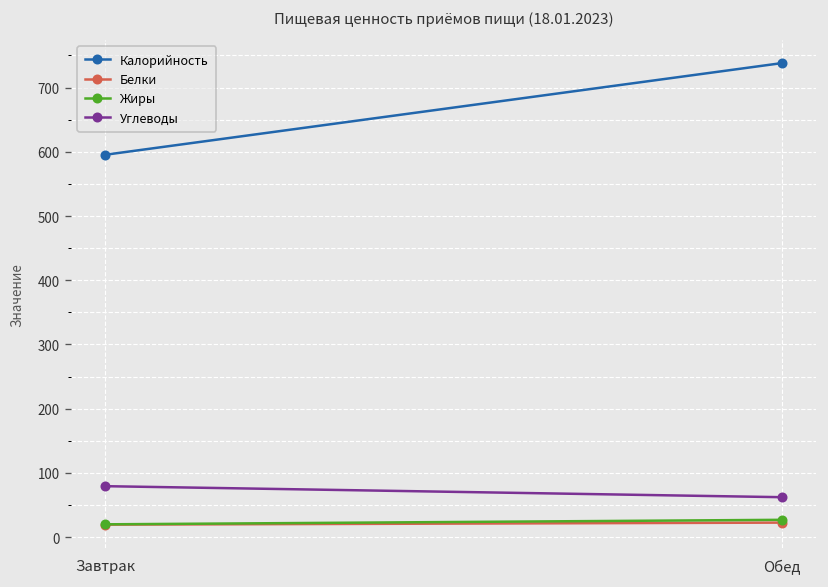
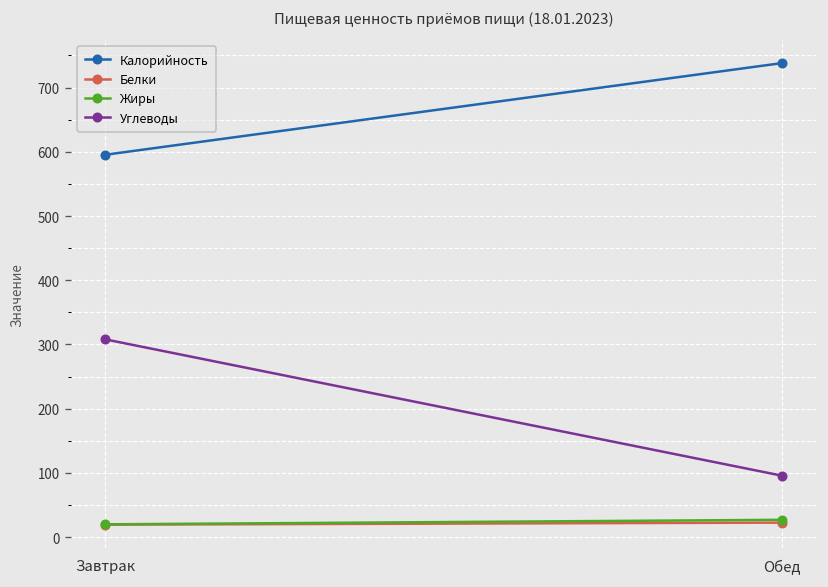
  {
    "Калорийность": {
      "Завтрак": 600,
      "Обед": 740
    },
    "Углеводы": {
-     "Завтрак": 80,
-     "Обед": 60
+     "Завтрак": 310,
+     "Обед": 100
    }
  }
